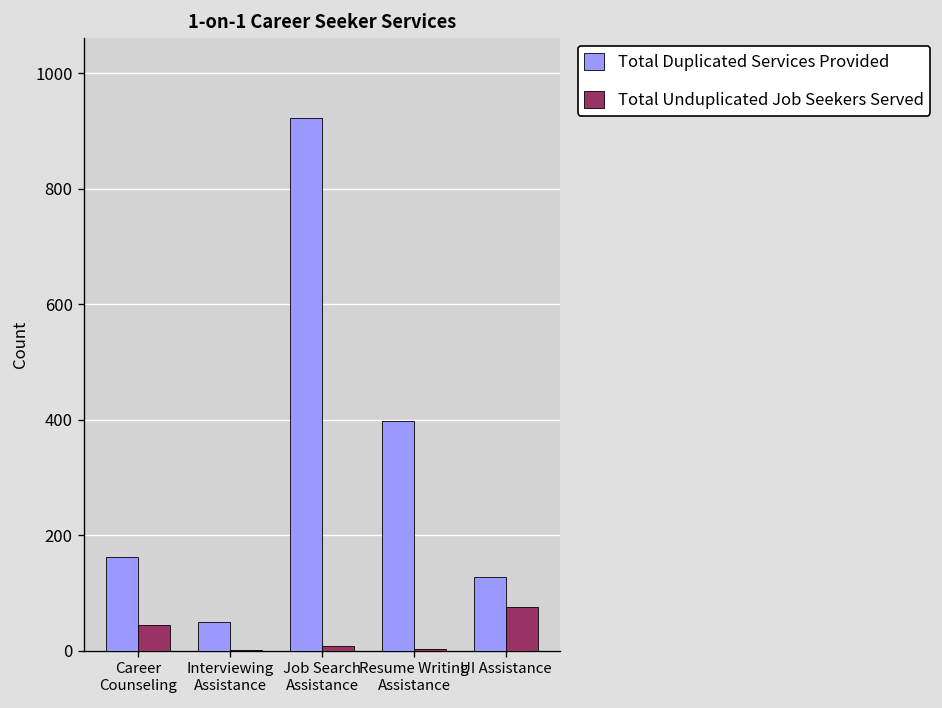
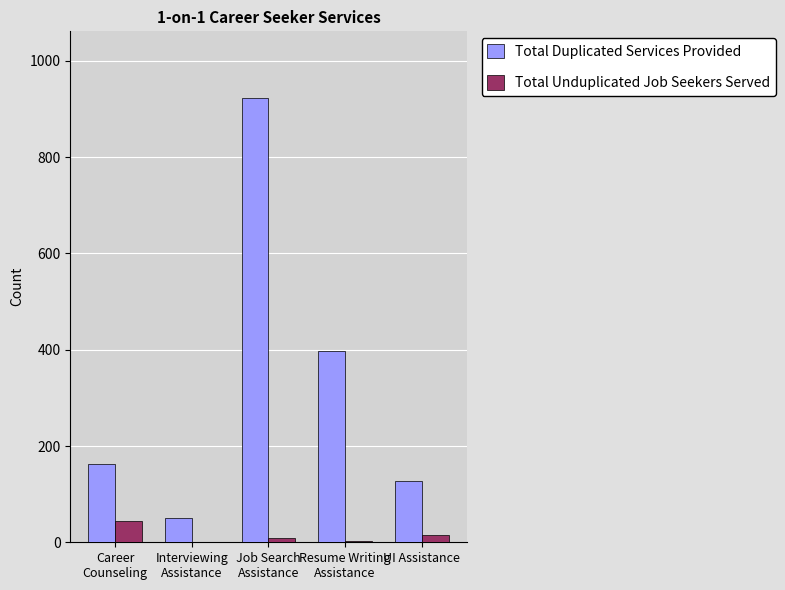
  {
    "Total Duplicated Services Provided": {
      "Career Counseling": 160,
      "Interviewing Assistance": 50,
      "Job Search Assistance": 920,
      "Resume Writing Assistance": 400,
      "UI Assistance": 130
    },
    "Total Unduplicated Job Seekers Served": {
      "Career Counseling": 50,
      "Job Search Assistance": 10,
-     "UI Assistance": 80
+     "UI Assistance": 20
    }
  }
